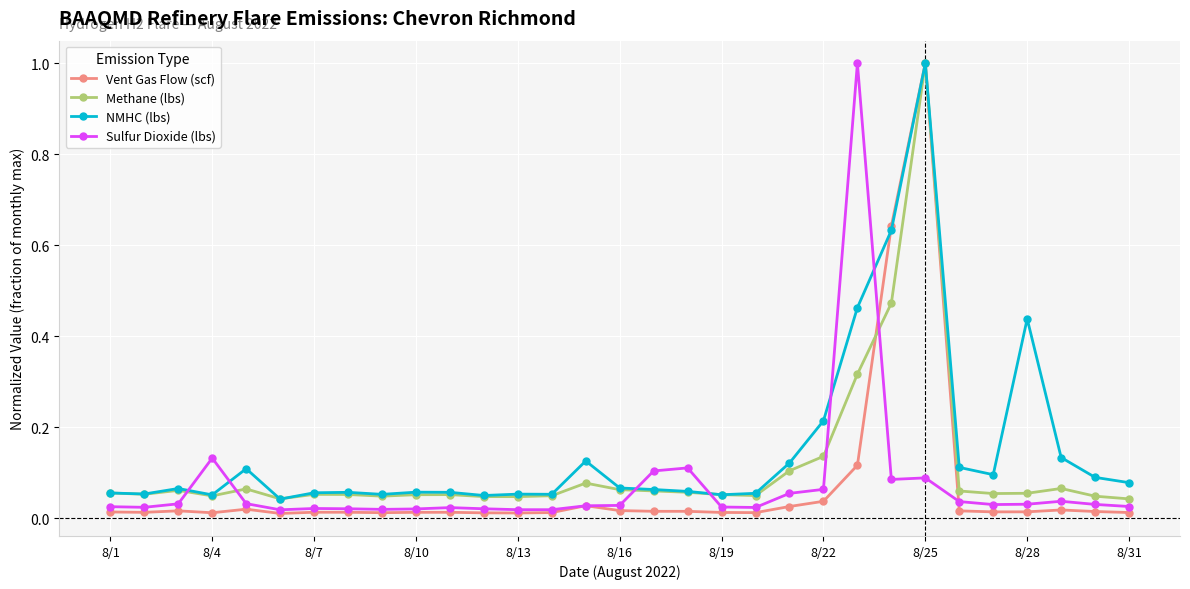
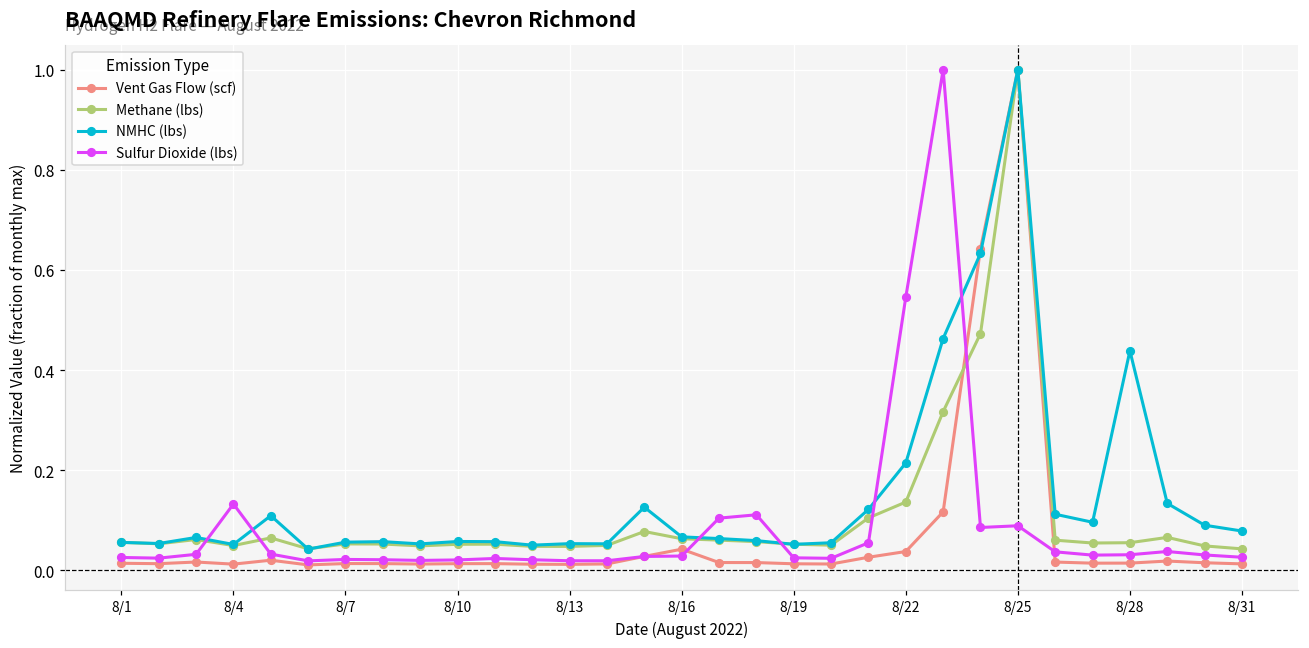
  {
    "Vent Gas Flow (scf)": {
      "8/1": 0.01,
      "8/4": 0.01,
      "8/7": 0.01,
      "8/10": 0.01,
      "8/13": 0.01,
-     "8/16": 0.02,
+     "8/16": 0.04,
      "8/19": 0.01,
      "8/22": 0.04,
      "8/28": 0.01,
      "8/31": 0.01
    },
    "Methane (lbs)": {
      "8/22": 0.14,
      "8/28": 0.06,
      "8/31": 0.04
    },
    "NMHC (lbs)": {
      "8/22": 0.21,
      "8/28": 0.44,
      "8/31": 0.08
    },
    "Sulfur Dioxide (lbs)": {
      "8/1": 0.03,
      "8/4": 0.13,
      "8/7": 0.02,
      "8/10": 0.02,
      "8/13": 0.02,
      "8/16": 0.03,
      "8/19": 0.03,
-     "8/22": 0.06,
+     "8/22": 0.55,
      "8/25": 0.09,
      "8/28": 0.03,
      "8/31": 0.03
    }
  }
